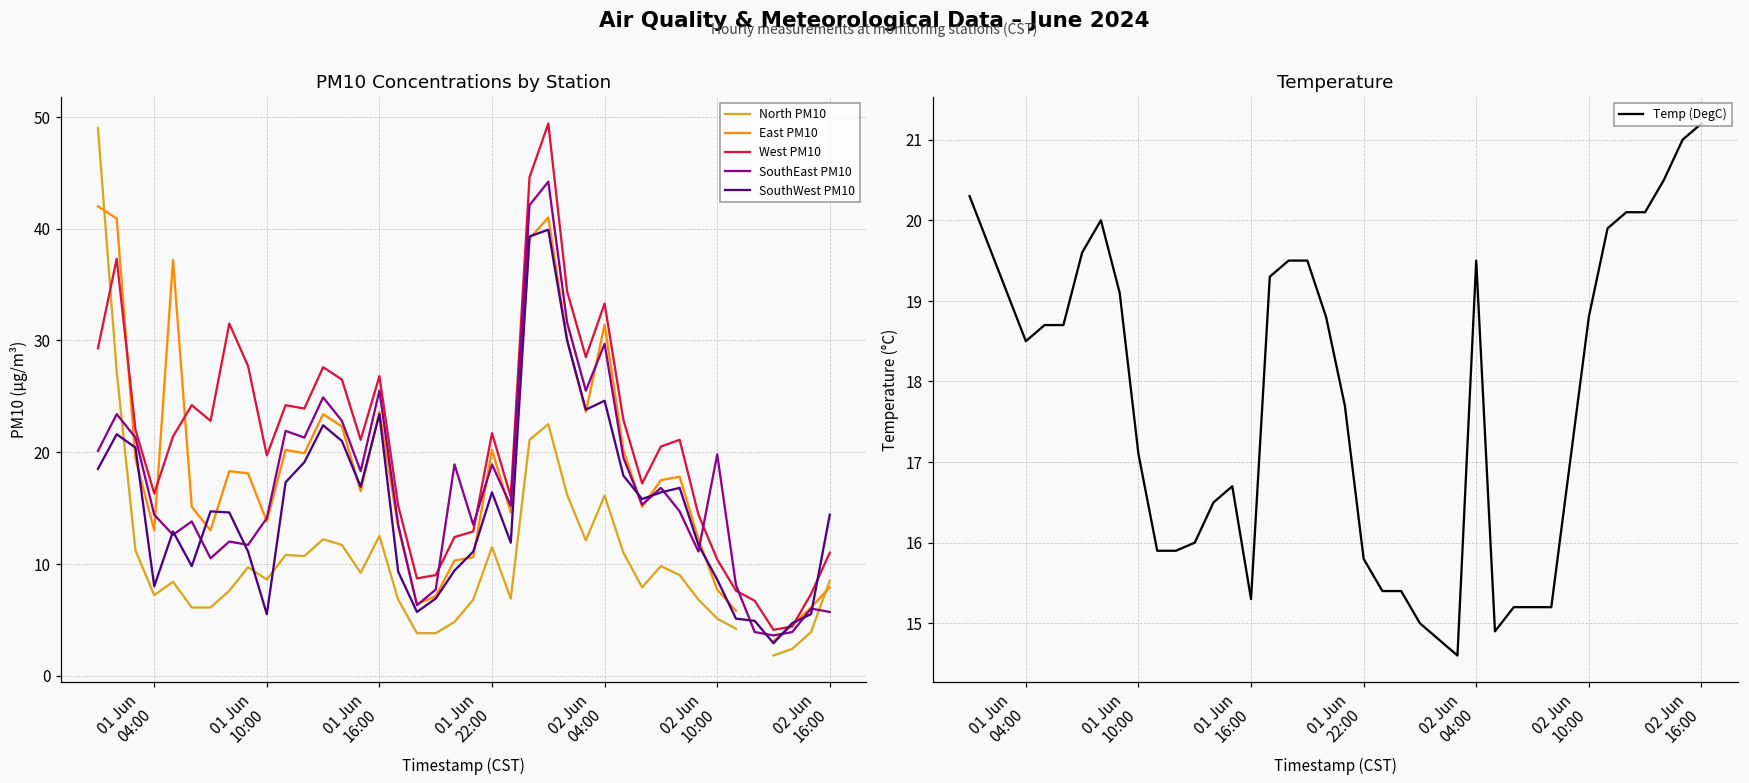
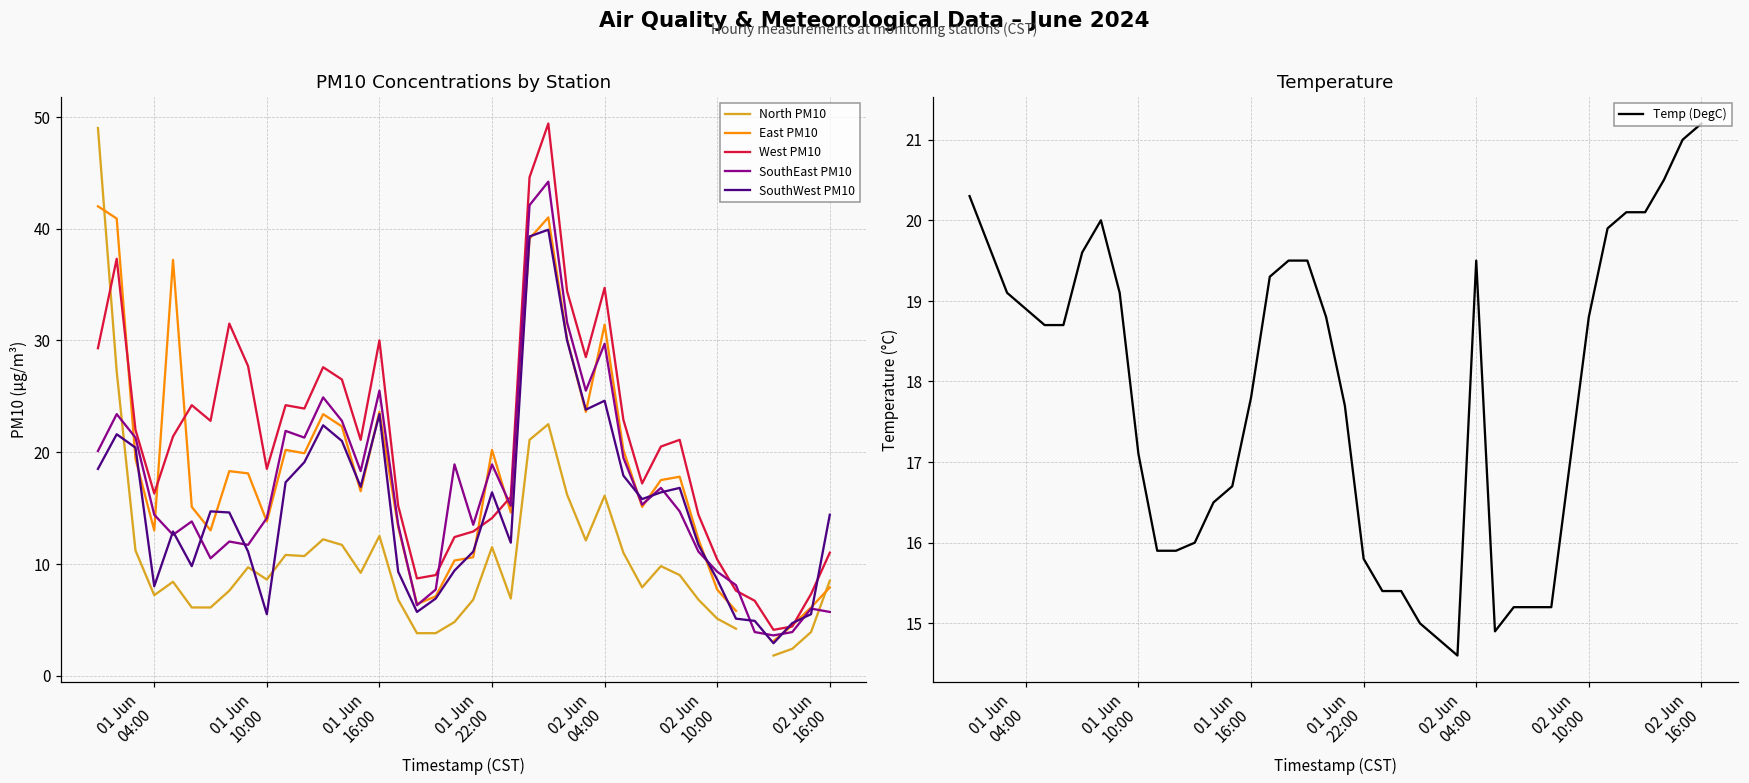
  {
    "PM10 Concentrations by Station": {
      "West PM10": {
        "01 Jun 04:00": 16.3,
-       "01 Jun 10:00": 19.7,
-       "01 Jun 16:00": 26.8,
-       "01 Jun 22:00": 21.7,
-       "02 Jun 04:00": 33.3,
+       "01 Jun 10:00": 18.5,
+       "01 Jun 16:00": 30.0,
+       "01 Jun 22:00": 14.1,
+       "02 Jun 04:00": 34.7,
        "02 Jun 10:00": 10.4,
        "02 Jun 16:00": 11.0
      },
      "SouthEast PM10": {
        "01 Jun 04:00": 14.4,
        "01 Jun 10:00": 14.1,
        "01 Jun 16:00": 25.5,
        "01 Jun 22:00": 18.9,
        "02 Jun 04:00": 29.7,
-       "02 Jun 10:00": 19.8,
+       "02 Jun 10:00": 9.3,
        "02 Jun 16:00": 5.7
      },
      "SouthWest PM10": {
        "01 Jun 04:00": 8.0,
        "01 Jun 10:00": 5.5,
        "01 Jun 22:00": 16.4,
        "02 Jun 04:00": 24.6,
        "02 Jun 10:00": 8.6,
        "02 Jun 16:00": 14.4
      }
    },
    "Temperature": {
-     "01 Jun 04:00": 18.5,
+     "01 Jun 04:00": 18.9,
      "01 Jun 10:00": 17.1,
-     "01 Jun 16:00": 15.3,
+     "01 Jun 16:00": 17.8,
      "01 Jun 22:00": 15.8,
      "02 Jun 04:00": 19.5,
      "02 Jun 10:00": 18.8
    }
  }
